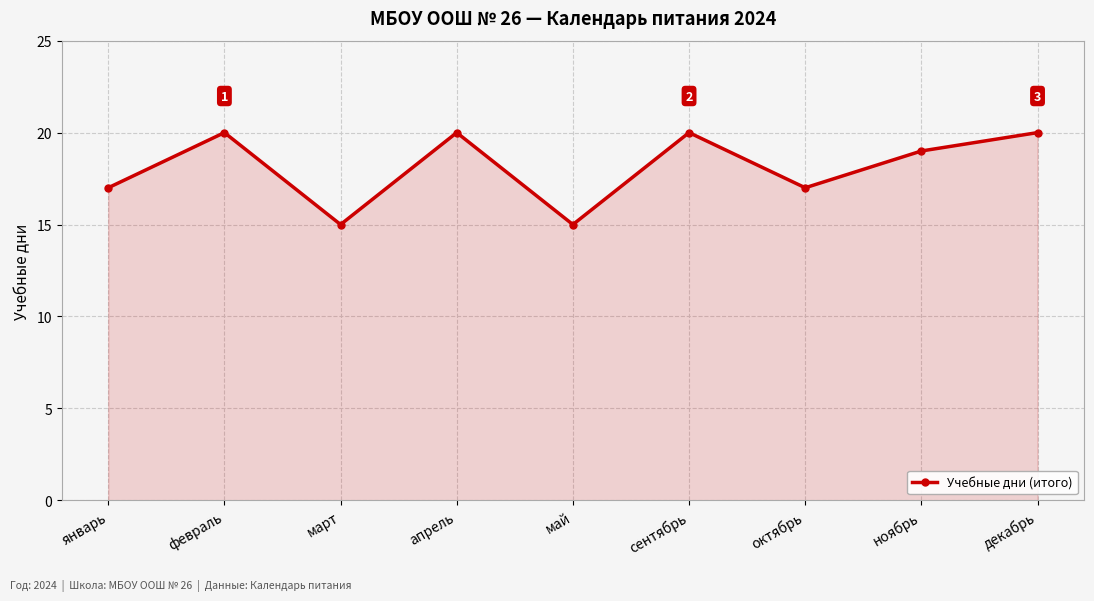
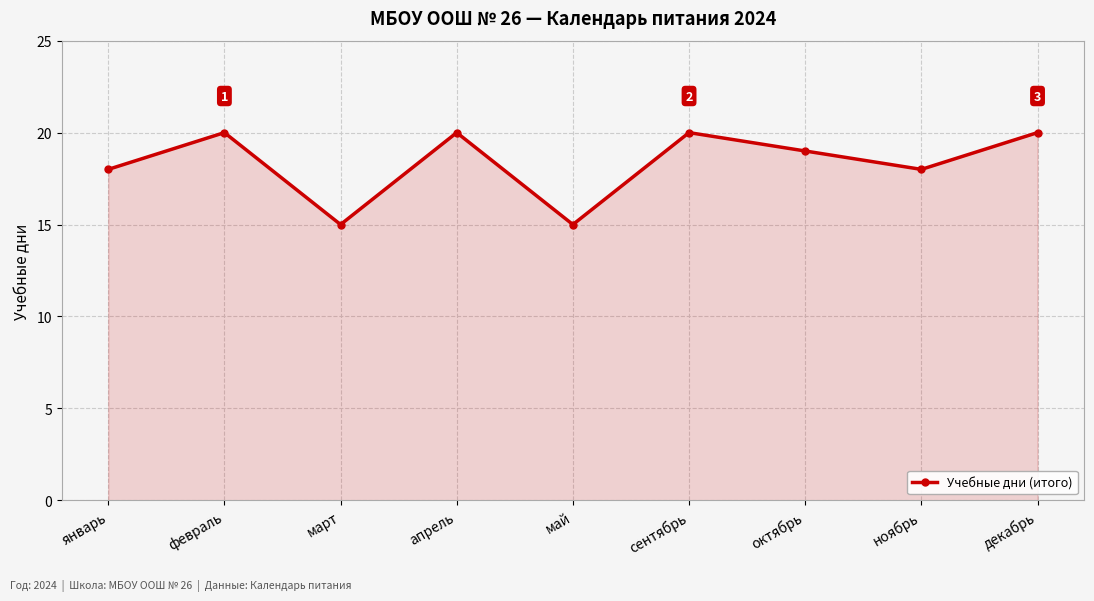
  {
-   "январь": 17,
+   "январь": 18,
    "февраль": 20,
    "март": 15,
    "апрель": 20,
    "май": 15,
    "сентябрь": 20,
-   "октябрь": 17,
-   "ноябрь": 19,
+   "октябрь": 19,
+   "ноябрь": 18,
    "декабрь": 20
  }
